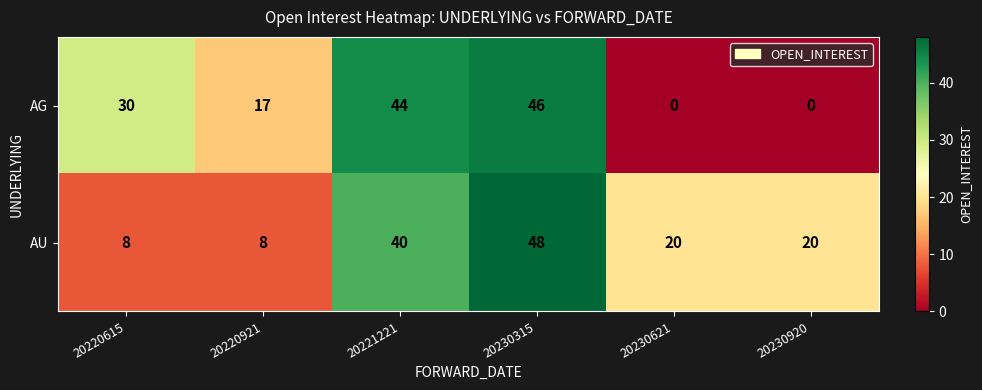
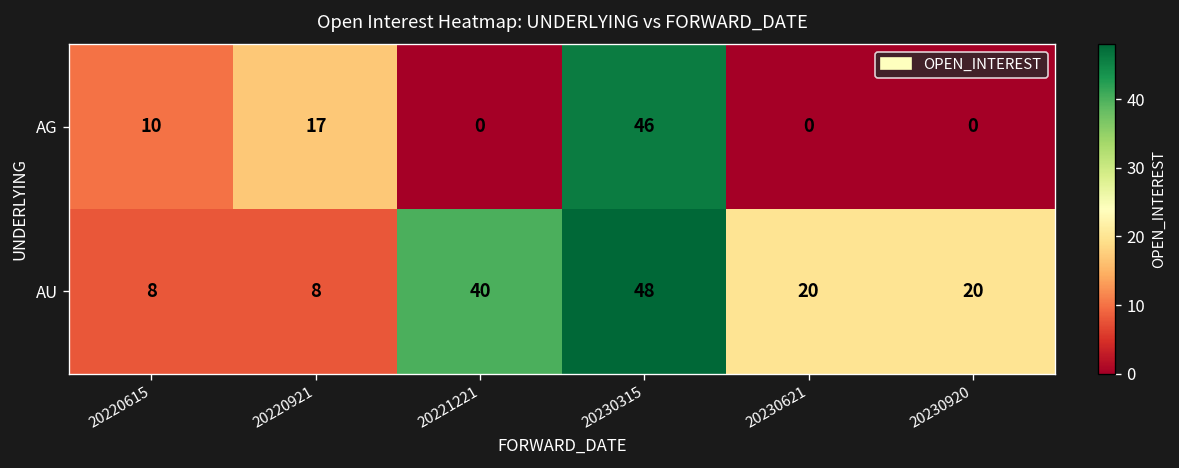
  {
    "AG": {
-     "20220615": 30,
+     "20220615": 10,
      "20220921": 17,
-     "20221221": 44,
+     "20221221": 0,
      "20230315": 46,
      "20230621": 0,
      "20230920": 0
    },
    "AU": {
      "20220615": 8,
      "20220921": 8,
      "20221221": 40,
      "20230315": 48,
      "20230621": 20,
      "20230920": 20
    }
  }
